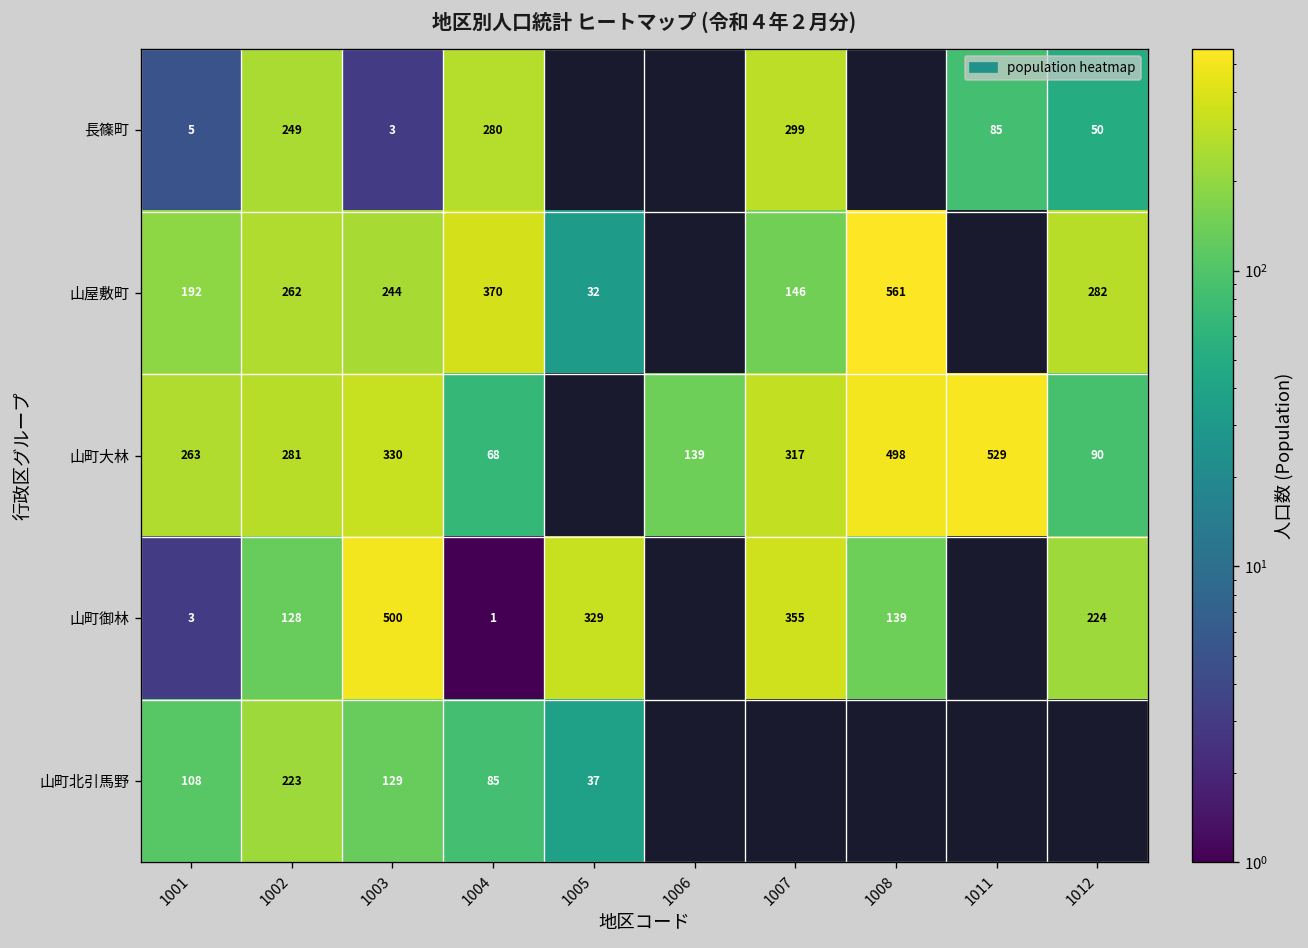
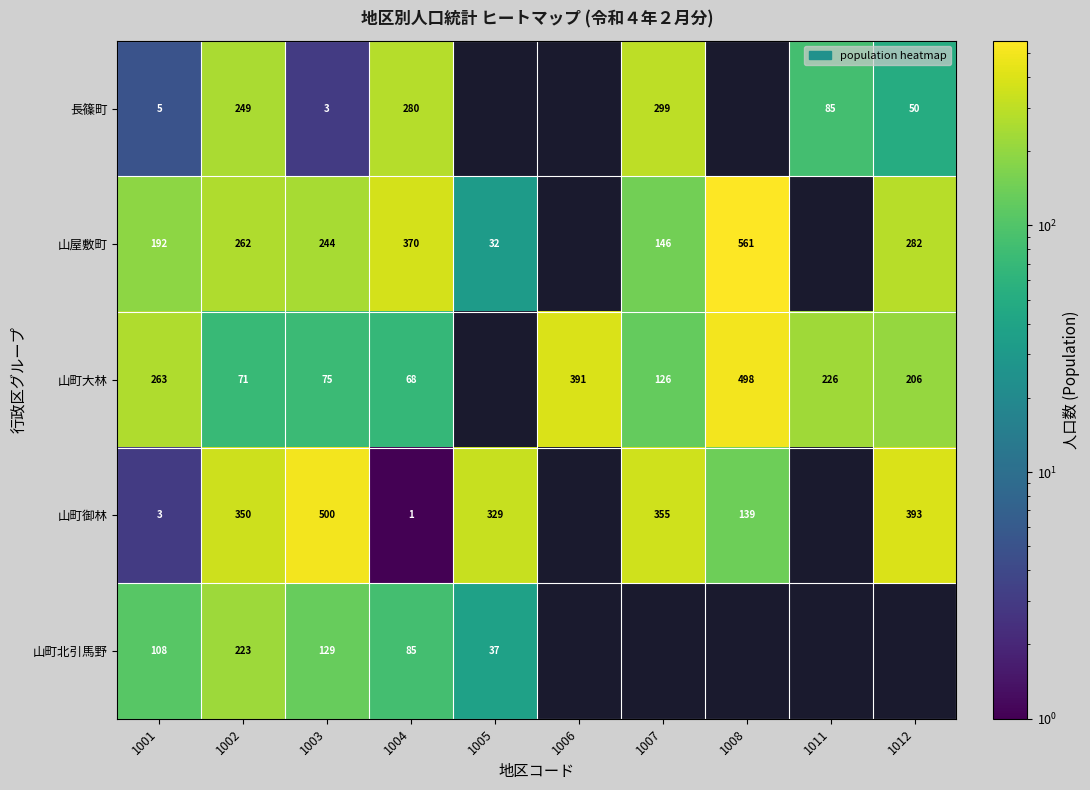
  {
    "長篠町": {
      "1001": 5,
      "1002": 249,
      "1003": 3,
      "1004": 280,
      "1007": 299,
      "1011": 85,
      "1012": 50
    },
    "山屋敷町": {
      "1001": 192,
      "1002": 262,
      "1003": 244,
      "1004": 370,
      "1005": 32,
      "1007": 146,
      "1008": 561,
      "1012": 282
    },
    "山町大林": {
      "1001": 263,
-     "1002": 281,
-     "1003": 330,
+     "1002": 71,
+     "1003": 75,
      "1004": 68,
-     "1006": 139,
-     "1007": 317,
+     "1006": 391,
+     "1007": 126,
      "1008": 498,
-     "1011": 529,
-     "1012": 90
+     "1011": 226,
+     "1012": 206
    },
    "山町御林": {
      "1001": 3,
-     "1002": 128,
+     "1002": 350,
      "1003": 500,
      "1004": 1,
      "1005": 329,
      "1007": 355,
      "1008": 139,
-     "1012": 224
+     "1012": 393
    },
    "山町北引馬野": {
      "1001": 108,
      "1002": 223,
      "1003": 129,
      "1004": 85,
      "1005": 37
    }
  }
